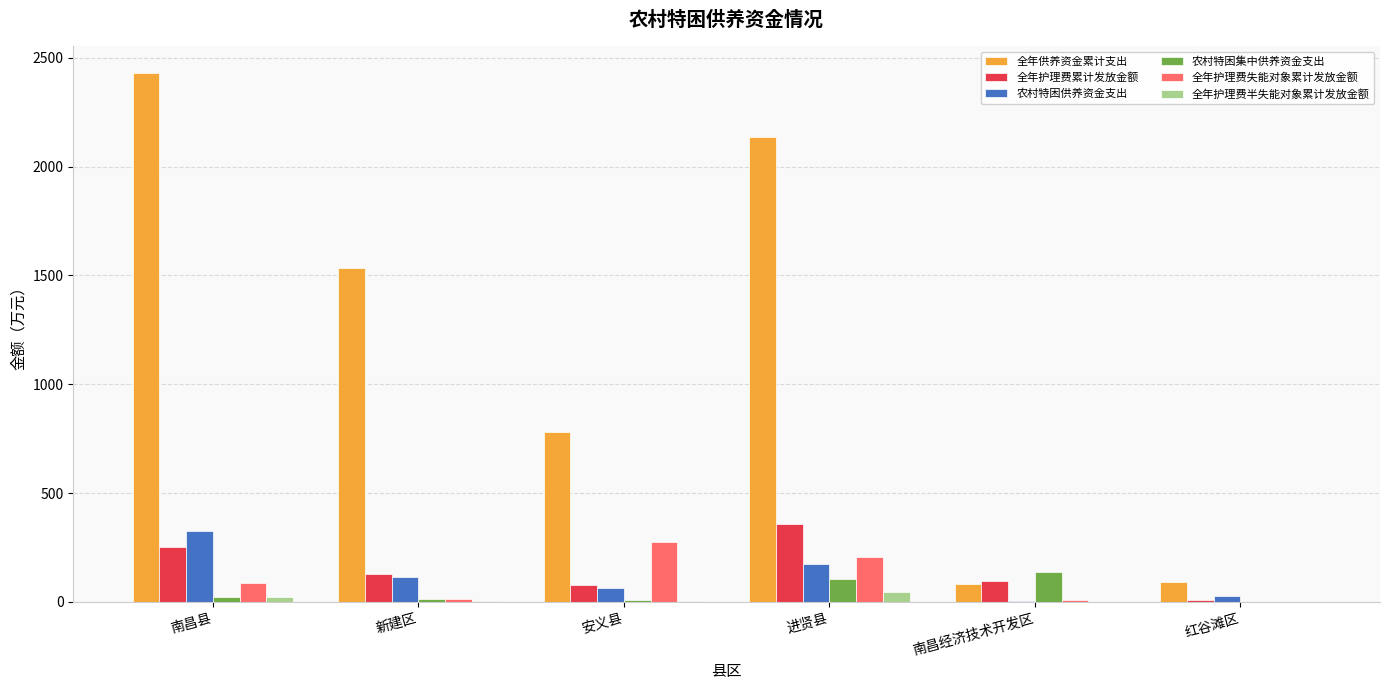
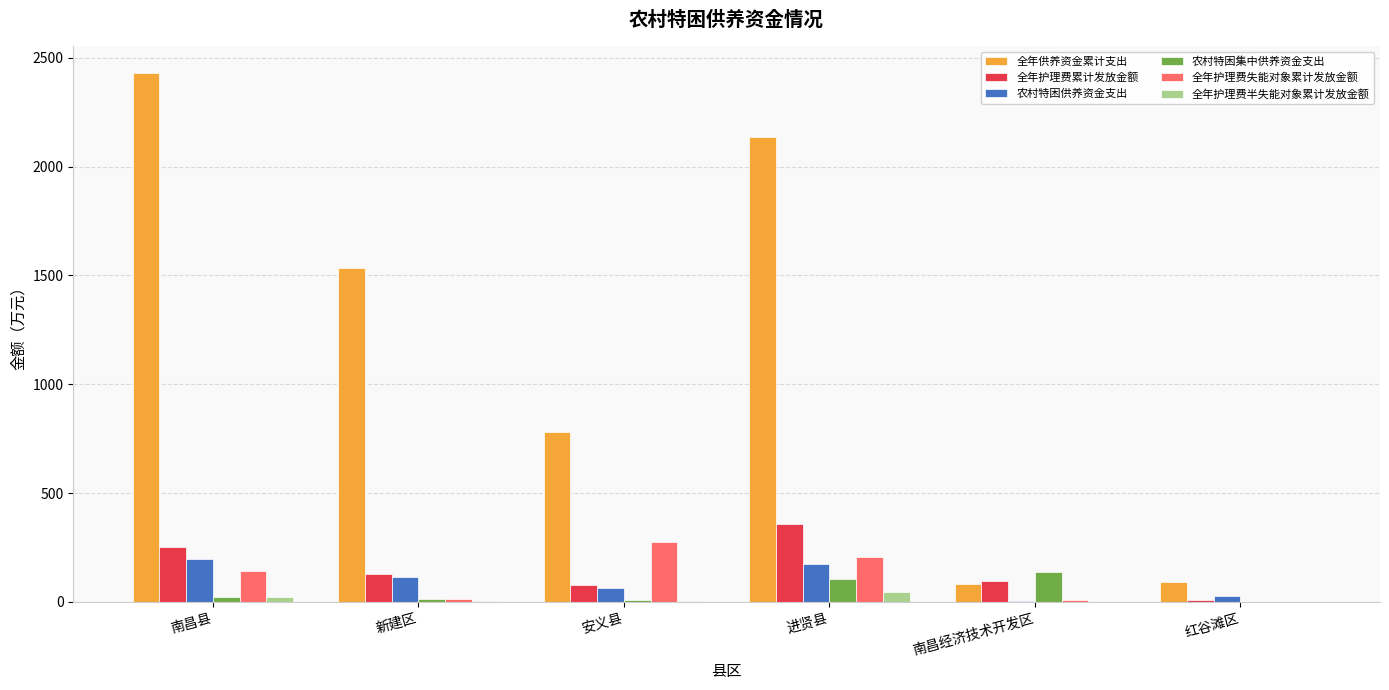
  {
    "全年供养资金累计支出": {
      "南昌县": 2430,
      "新建区": 1530,
      "安义县": 780,
      "进贤县": 2140,
      "南昌经济技术开发区": 80,
      "红谷滩区": 90
    },
    "全年护理费累计发放金额": {
      "南昌县": 250,
      "新建区": 130,
      "安义县": 80,
      "进贤县": 360,
      "南昌经济技术开发区": 100
    },
    "农村特困供养资金支出": {
-     "南昌县": 330,
+     "南昌县": 200,
      "新建区": 120,
      "安义县": 70,
      "进贤县": 180,
      "红谷滩区": 30
    },
    "农村特困集中供养资金支出": {
      "南昌县": 20,
      "新建区": 10,
      "进贤县": 100,
      "南昌经济技术开发区": 140
    },
    "全年护理费失能对象累计发放金额": {
-     "南昌县": 90,
+     "南昌县": 140,
      "新建区": 10,
      "安义县": 270,
      "进贤县": 210,
      "红谷滩区": 0
    },
    "全年护理费半失能对象累计发放金额": {
      "南昌县": 20,
      "进贤县": 50,
      "红谷滩区": 0
    }
  }
